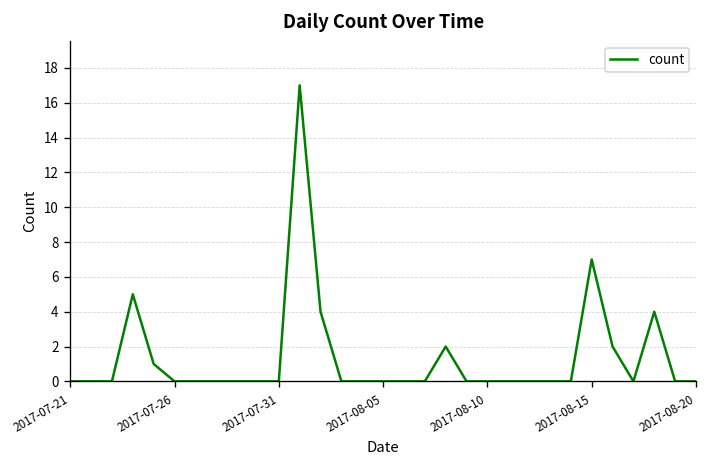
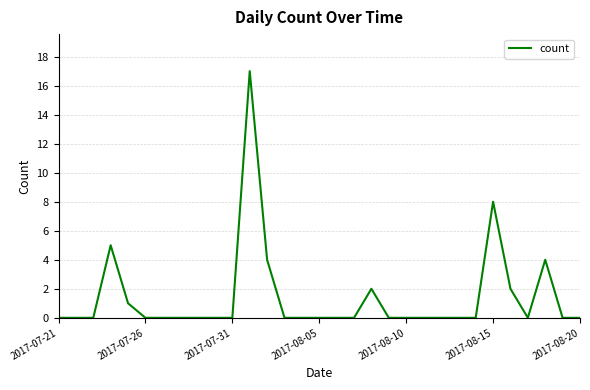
  {
    "2017-07-21": 0,
    "2017-07-26": 0,
    "2017-07-31": 0,
    "2017-08-05": 0,
    "2017-08-10": 0,
-   "2017-08-15": 7,
+   "2017-08-15": 8,
    "2017-08-20": 0
  }
